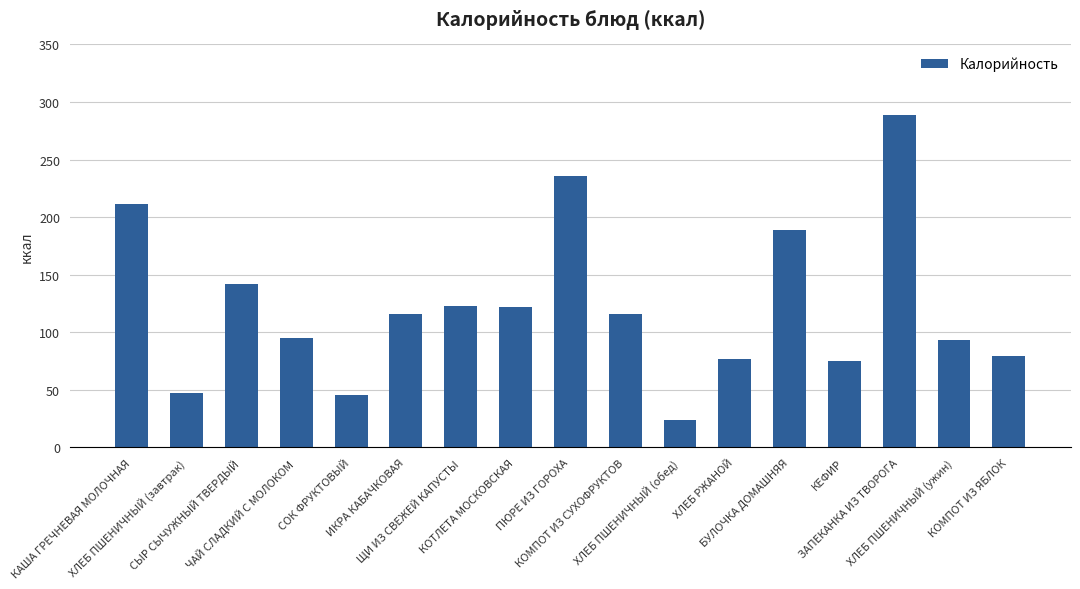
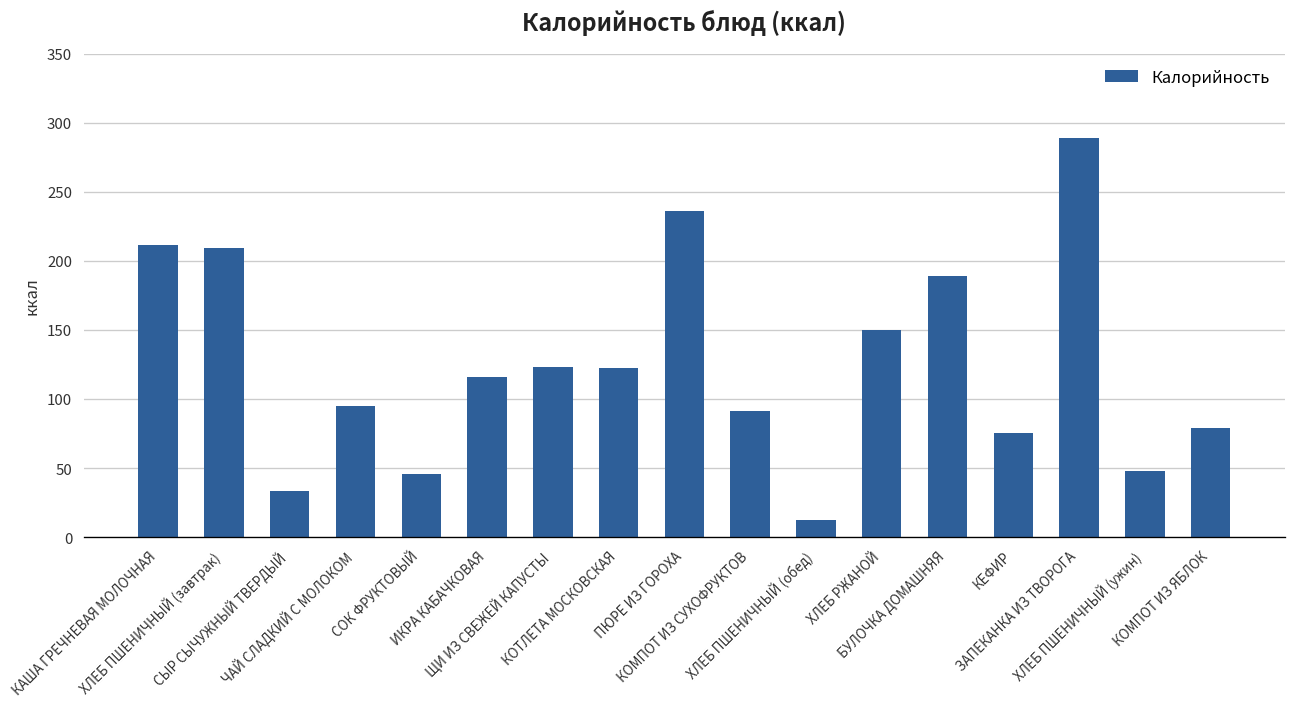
  {
    "КАША ГРЕЧНЕВАЯ МОЛОЧНАЯ": 212,
-   "ХЛЕБ ПШЕНИЧНЫЙ (завтрак)": 47,
-   "СЫР СЫЧУЖНЫЙ ТВЕРДЫЙ": 142,
+   "ХЛЕБ ПШЕНИЧНЫЙ (завтрак)": 209,
+   "СЫР СЫЧУЖНЫЙ ТВЕРДЫЙ": 34,
    "ЧАЙ СЛАДКИЙ С МОЛОКОМ": 95,
    "СОК ФРУКТОВЫЙ": 46,
    "ИКРА КАБАЧКОВАЯ": 116,
    "ЩИ ИЗ СВЕЖЕЙ КАПУСТЫ": 123,
    "КОТЛЕТА МОСКОВСКАЯ": 122,
    "ПЮРЕ ИЗ ГОРОХА": 236,
-   "КОМПОТ ИЗ СУХОФРУКТОВ": 116,
-   "ХЛЕБ ПШЕНИЧНЫЙ (обед)": 23,
-   "ХЛЕБ РЖАНОЙ": 77,
+   "КОМПОТ ИЗ СУХОФРУКТОВ": 91,
+   "ХЛЕБ ПШЕНИЧНЫЙ (обед)": 12,
+   "ХЛЕБ РЖАНОЙ": 150,
    "БУЛОЧКА ДОМАШНЯЯ": 189,
    "КЕФИР": 75,
    "ЗАПЕКАНКА ИЗ ТВОРОГА": 289,
-   "ХЛЕБ ПШЕНИЧНЫЙ (ужин)": 94,
+   "ХЛЕБ ПШЕНИЧНЫЙ (ужин)": 48,
    "КОМПОТ ИЗ ЯБЛОК": 79
  }
